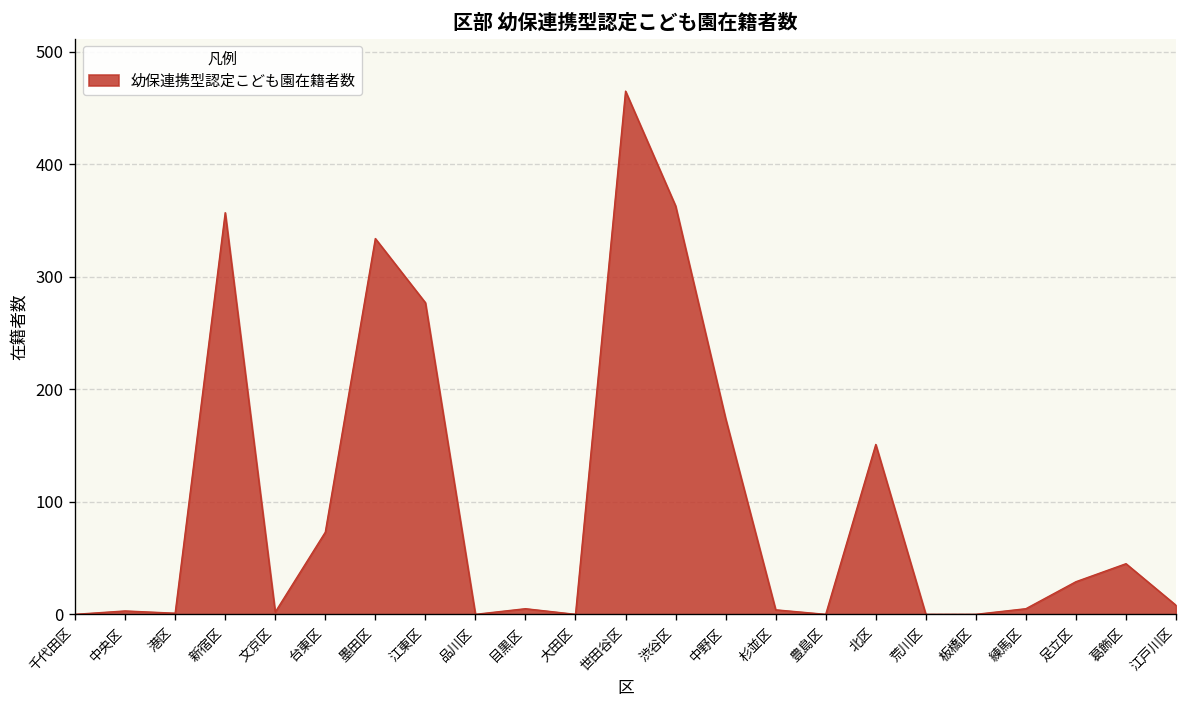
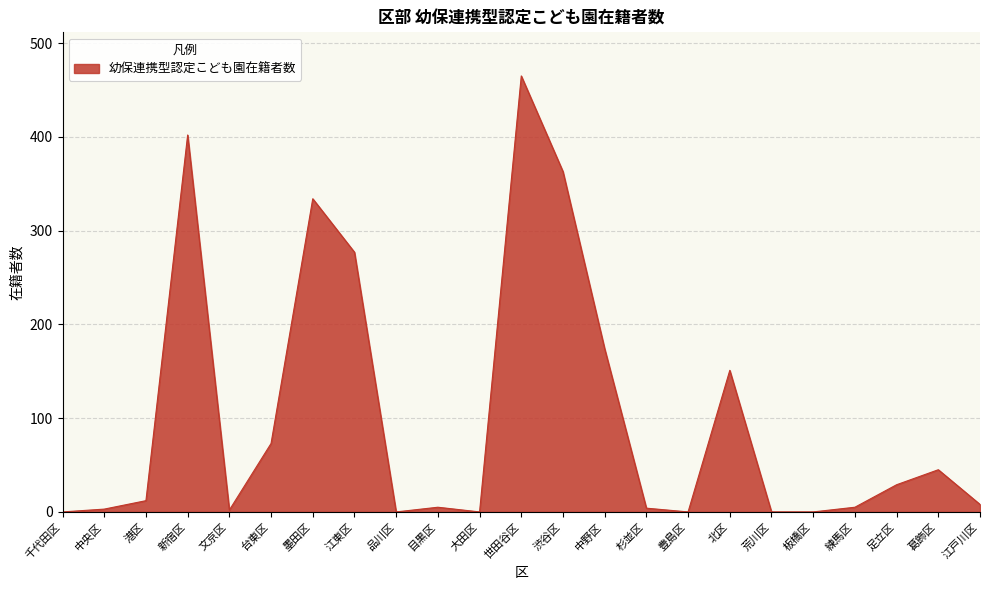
  {
    "千代田区": 0,
    "中央区": 0,
-   "港区": 0,
-   "新宿区": 360,
+   "港区": 10,
+   "新宿区": 400,
    "文京区": 0,
    "台東区": 70,
    "墨田区": 330,
    "江東区": 280,
    "品川区": 0,
    "目黒区": 10,
    "大田区": 0,
    "世田谷区": 470,
    "渋谷区": 360,
    "中野区": 170,
    "杉並区": 0,
    "豊島区": 0,
    "北区": 150,
    "荒川区": 0,
    "板橋区": 0,
    "練馬区": 10,
    "足立区": 30,
    "葛飾区": 50,
    "江戸川区": 10
  }
